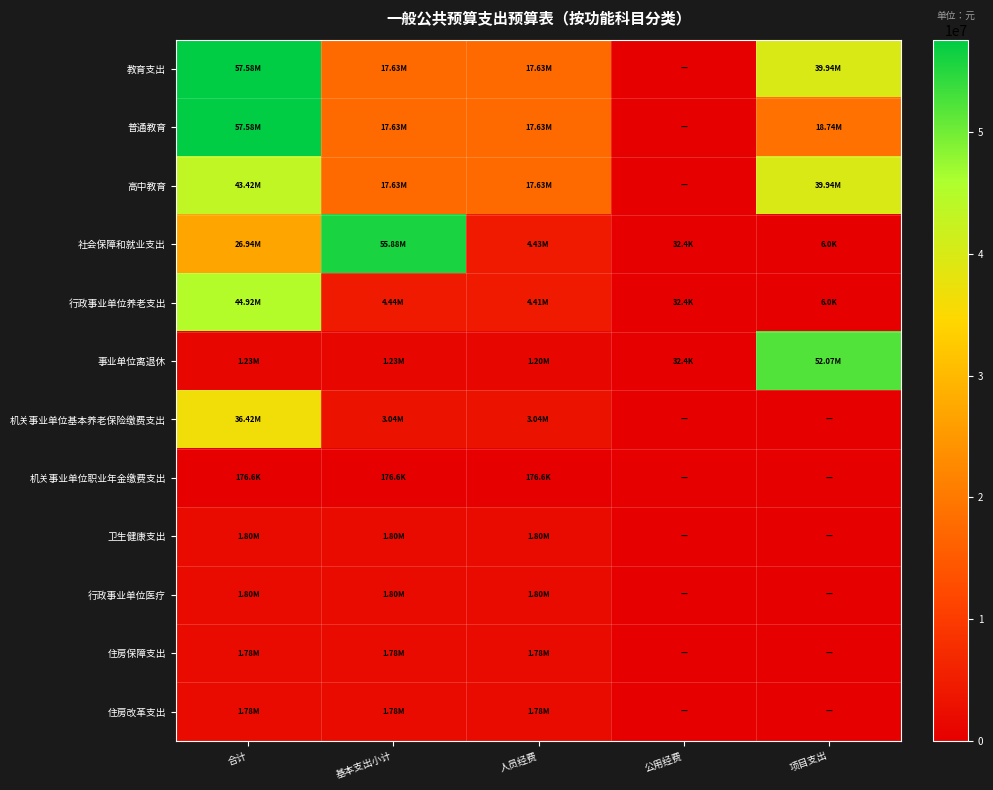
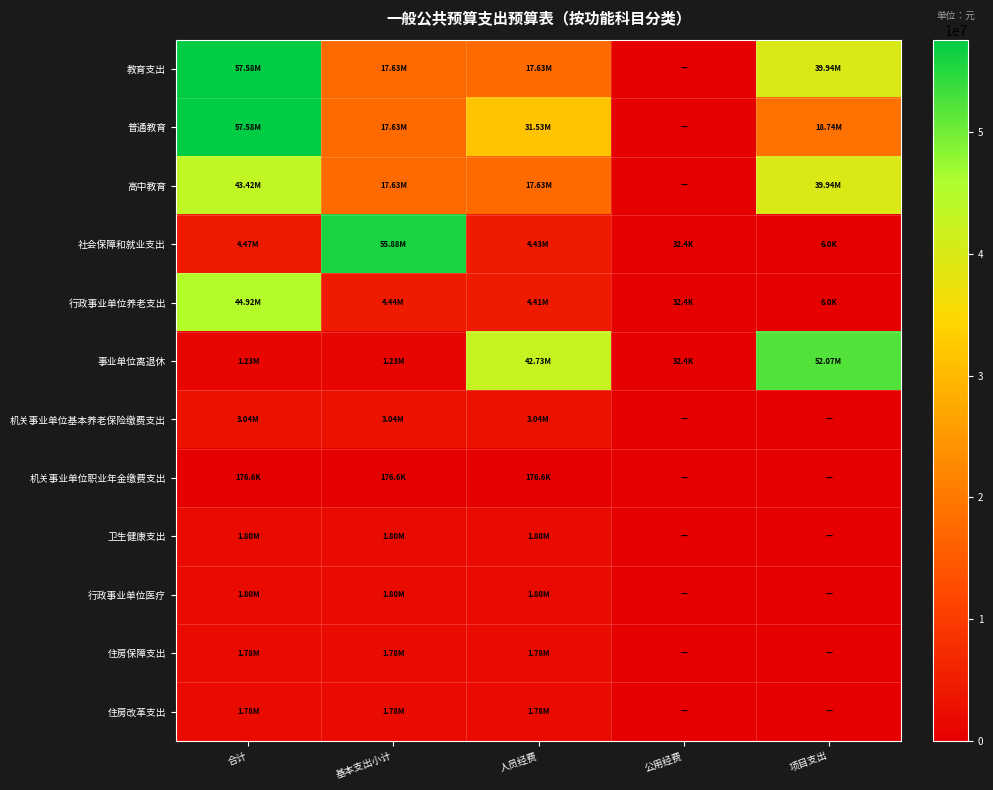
  {
    "教育支出": {
      "合计": "57.58M",
      "基本支出小计": "17.63M",
      "人员经费": "17.63M",
      "项目支出": "39.94M"
    },
    "普通教育": {
      "合计": "57.58M",
      "基本支出小计": "17.63M",
-     "人员经费": "17.63M",
+     "人员经费": "31.53M",
      "项目支出": "18.74M"
    },
    "高中教育": {
      "合计": "43.42M",
      "基本支出小计": "17.63M",
      "人员经费": "17.63M",
      "项目支出": "39.94M"
    },
    "社会保障和就业支出": {
-     "合计": "26.94M",
+     "合计": "4.47M",
      "基本支出小计": "55.88M",
      "人员经费": "4.43M",
      "公用经费": "32.4K",
      "项目支出": "6.0K"
    },
    "行政事业单位养老支出": {
      "合计": "44.92M",
      "基本支出小计": "4.44M",
      "人员经费": "4.41M",
      "公用经费": "32.4K",
      "项目支出": "6.0K"
    },
    "事业单位离退休": {
      "合计": "1.23M",
      "基本支出小计": "1.23M",
-     "人员经费": "1.20M",
+     "人员经费": "42.73M",
      "公用经费": "32.4K",
      "项目支出": "52.07M"
    },
    "机关事业单位基本养老保险缴费支出": {
-     "合计": "36.42M",
+     "合计": "3.04M",
      "基本支出小计": "3.04M",
      "人员经费": "3.04M"
    },
    "机关事业单位职业年金缴费支出": {
      "合计": "176.6K",
      "基本支出小计": "176.6K",
      "人员经费": "176.6K"
    },
    "卫生健康支出": {
      "合计": "1.80M",
      "基本支出小计": "1.80M",
      "人员经费": "1.80M"
    },
    "行政事业单位医疗": {
      "合计": "1.80M",
      "基本支出小计": "1.80M",
      "人员经费": "1.80M"
    },
    "住房保障支出": {
      "合计": "1.78M",
      "基本支出小计": "1.78M",
      "人员经费": "1.78M"
    },
    "住房改革支出": {
      "合计": "1.78M",
      "基本支出小计": "1.78M",
      "人员经费": "1.78M"
    }
  }
